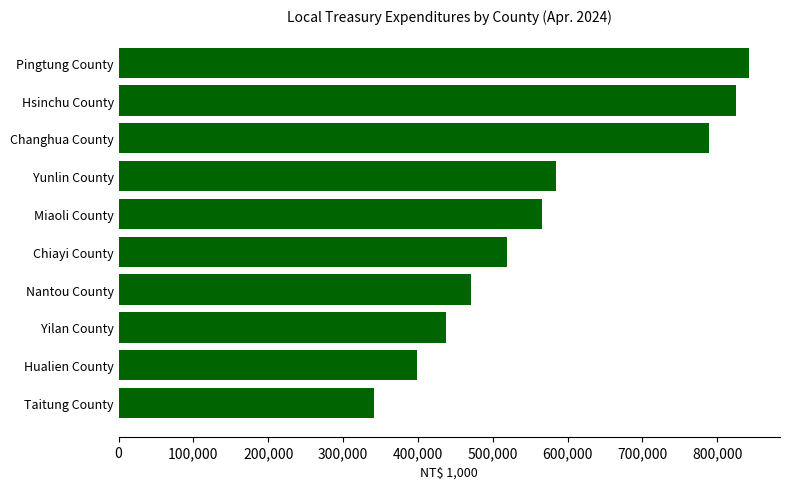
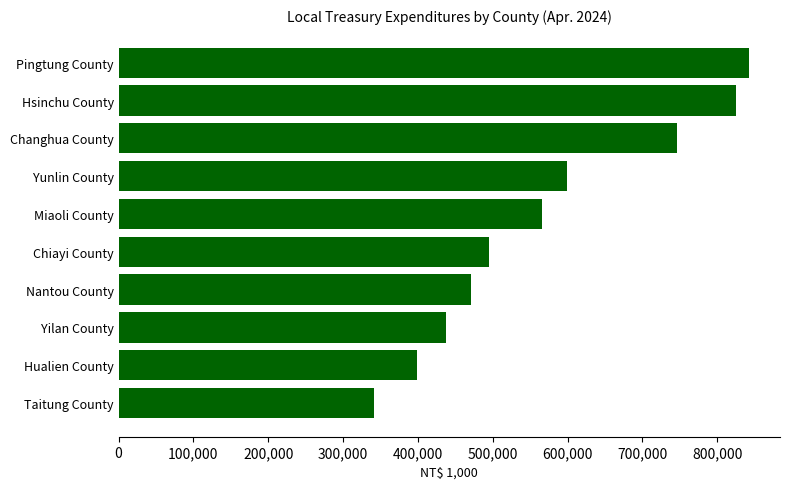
  {
    "Pingtung County": "840,000",
    "Hsinchu County": "820,000",
-   "Changhua County": "790,000",
-   "Yunlin County": "590,000",
+   "Changhua County": "750,000",
+   "Yunlin County": "600,000",
    "Miaoli County": "570,000",
-   "Chiayi County": "520,000",
+   "Chiayi County": "500,000",
    "Nantou County": "470,000",
    "Yilan County": "440,000",
    "Hualien County": "400,000",
    "Taitung County": "340,000"
  }
